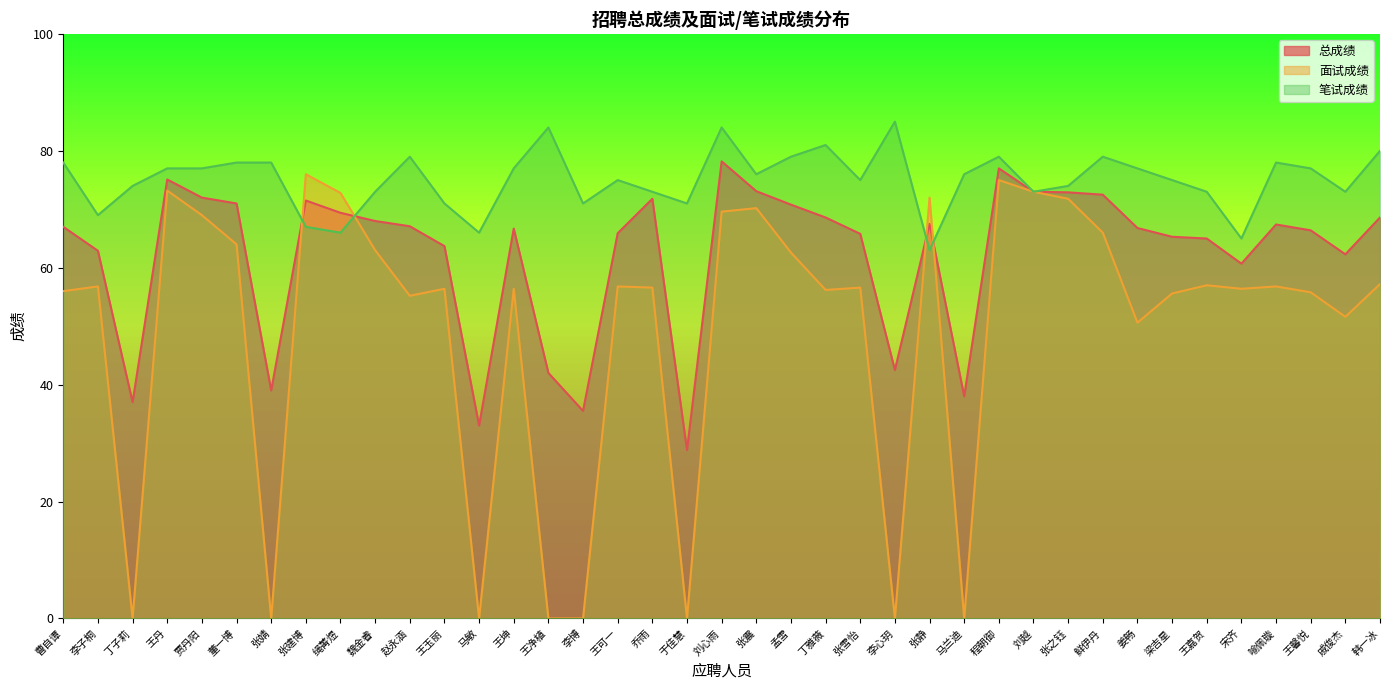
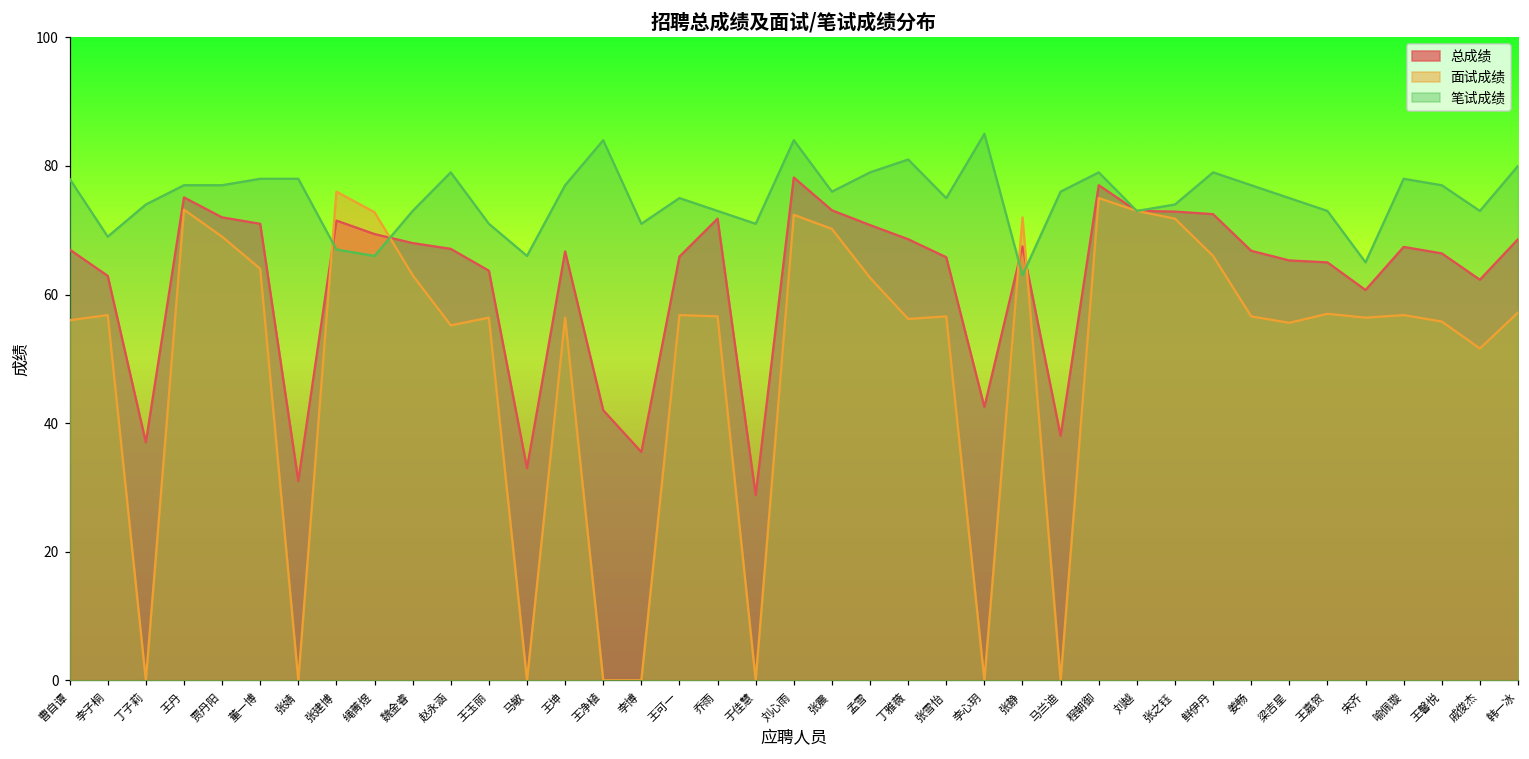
  {
    "总成绩": {
      "曹自谭": 67,
      "李子桐": 63,
      "丁子莉": 37,
      "王丹": 75,
      "贾丹阳": 72,
      "董一博": 71,
-     "张婧": 39,
+     "张婧": 31,
      "张建博": 72,
      "绳菁煜": 69,
      "魏金睿": 68,
      "赵永涵": 67,
      "王玉丽": 64,
      "马敏": 33,
      "王坤": 67,
      "王净植": 42,
      "李博": 36,
      "王可一": 66,
      "乔雨": 72,
      "于佳慧": 29,
      "刘心雨": 78,
      "张震": 73,
      "孟雪": 71,
      "丁雅薇": 69,
      "张雪怡": 66,
      "李心玥": 43,
      "张静": 68,
      "马兰迪": 38,
      "程朝御": 77,
      "张之钰": 73,
      "鲜伊丹": 73,
      "姜畅": 67,
      "梁吉星": 65,
      "王嘉贺": 65,
      "宋齐": 61,
      "喻佩璇": 67,
      "王馨悦": 66,
      "戚俊杰": 62,
      "韩一冰": 69
    },
    "面试成绩": {
      "曹自谭": 56,
      "李子桐": 57,
      "丁子莉": 0,
      "王丹": 73,
      "贾丹阳": 69,
      "董一博": 64,
      "张婧": 0,
      "张建博": 76,
      "绳菁煜": 73,
      "魏金睿": 63,
      "赵永涵": 55,
      "王玉丽": 56,
      "马敏": 0,
      "王坤": 56,
      "王净植": 0,
      "李博": 0,
      "王可一": 57,
      "乔雨": 57,
      "于佳慧": 0,
-     "刘心雨": 70,
+     "刘心雨": 72,
      "张震": 70,
      "孟雪": 63,
      "丁雅薇": 56,
      "张雪怡": 57,
      "李心玥": 0,
      "张静": 72,
      "马兰迪": 0,
      "程朝御": 75,
      "张之钰": 72,
      "鲜伊丹": 66,
-     "姜畅": 51,
+     "姜畅": 57,
      "梁吉星": 56,
      "王嘉贺": 57,
      "宋齐": 56,
      "喻佩璇": 57,
      "王馨悦": 56,
      "戚俊杰": 52,
      "韩一冰": 57
    },
    "笔试成绩": {
      "曹自谭": 78,
      "李子桐": 69,
      "丁子莉": 74,
      "王丹": 77,
      "贾丹阳": 77,
      "董一博": 78,
      "张婧": 78,
      "张建博": 67,
      "绳菁煜": 66,
      "魏金睿": 73,
      "赵永涵": 79,
      "王玉丽": 71,
      "马敏": 66,
      "王坤": 77,
      "王净植": 84,
      "李博": 71,
      "王可一": 75,
      "乔雨": 73,
      "于佳慧": 71,
      "刘心雨": 84,
      "张震": 76,
      "孟雪": 79,
      "丁雅薇": 81,
      "张雪怡": 75,
      "李心玥": 85,
      "张静": 63,
      "马兰迪": 76,
      "程朝御": 79,
      "张之钰": 74,
      "鲜伊丹": 79,
      "姜畅": 77,
      "梁吉星": 75,
      "王嘉贺": 73,
      "宋齐": 65,
      "喻佩璇": 78,
      "王馨悦": 77,
      "戚俊杰": 73,
      "韩一冰": 80
    }
  }
